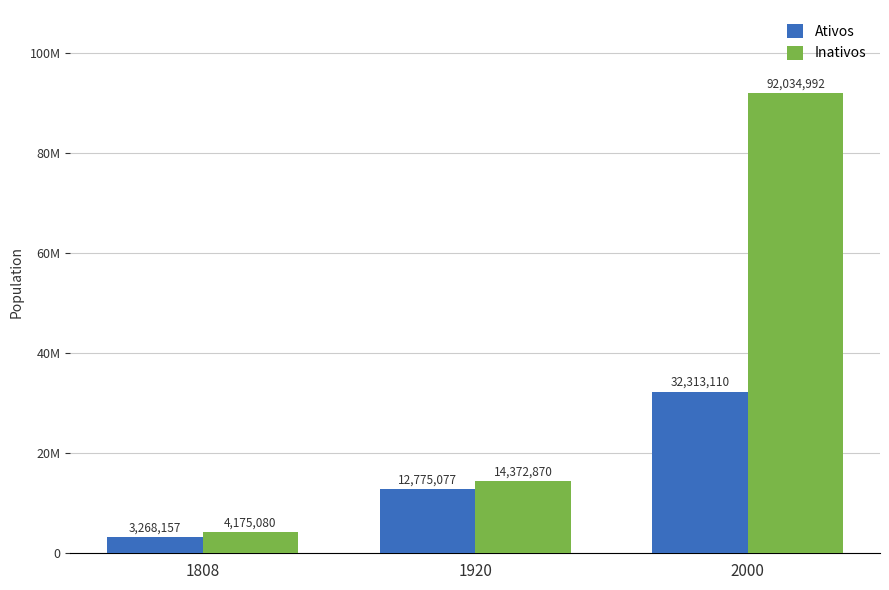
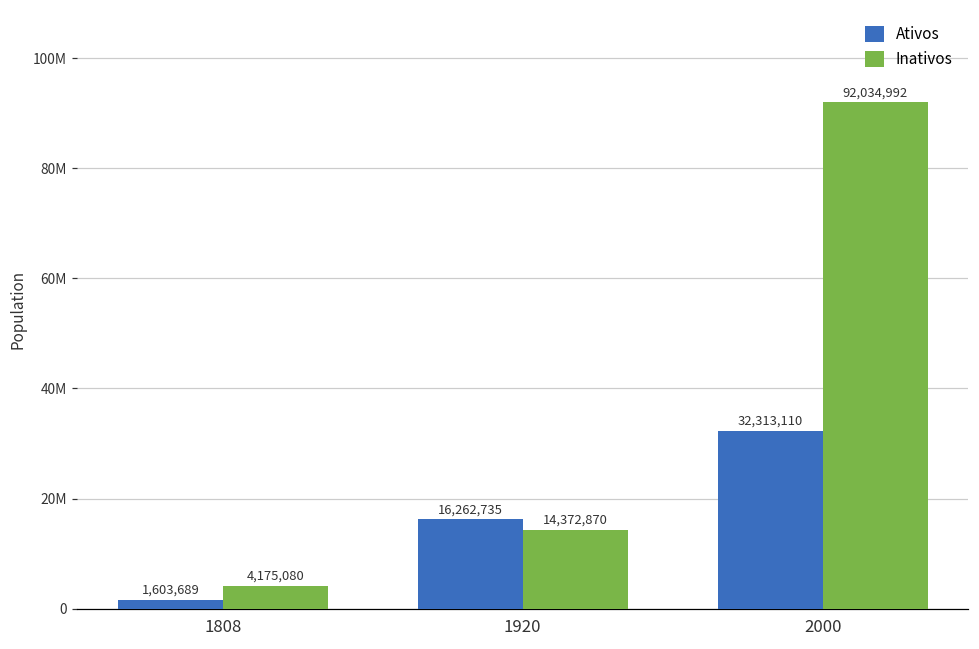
  {
    "Ativos": {
-     "1808": "3,268,157",
-     "1920": "12,775,077",
+     "1808": "1,603,689",
+     "1920": "16,262,735",
      "2000": "32,313,110"
    },
    "Inativos": {
      "1808": "4,175,080",
      "1920": "14,372,870",
      "2000": "92,034,992"
    }
  }
